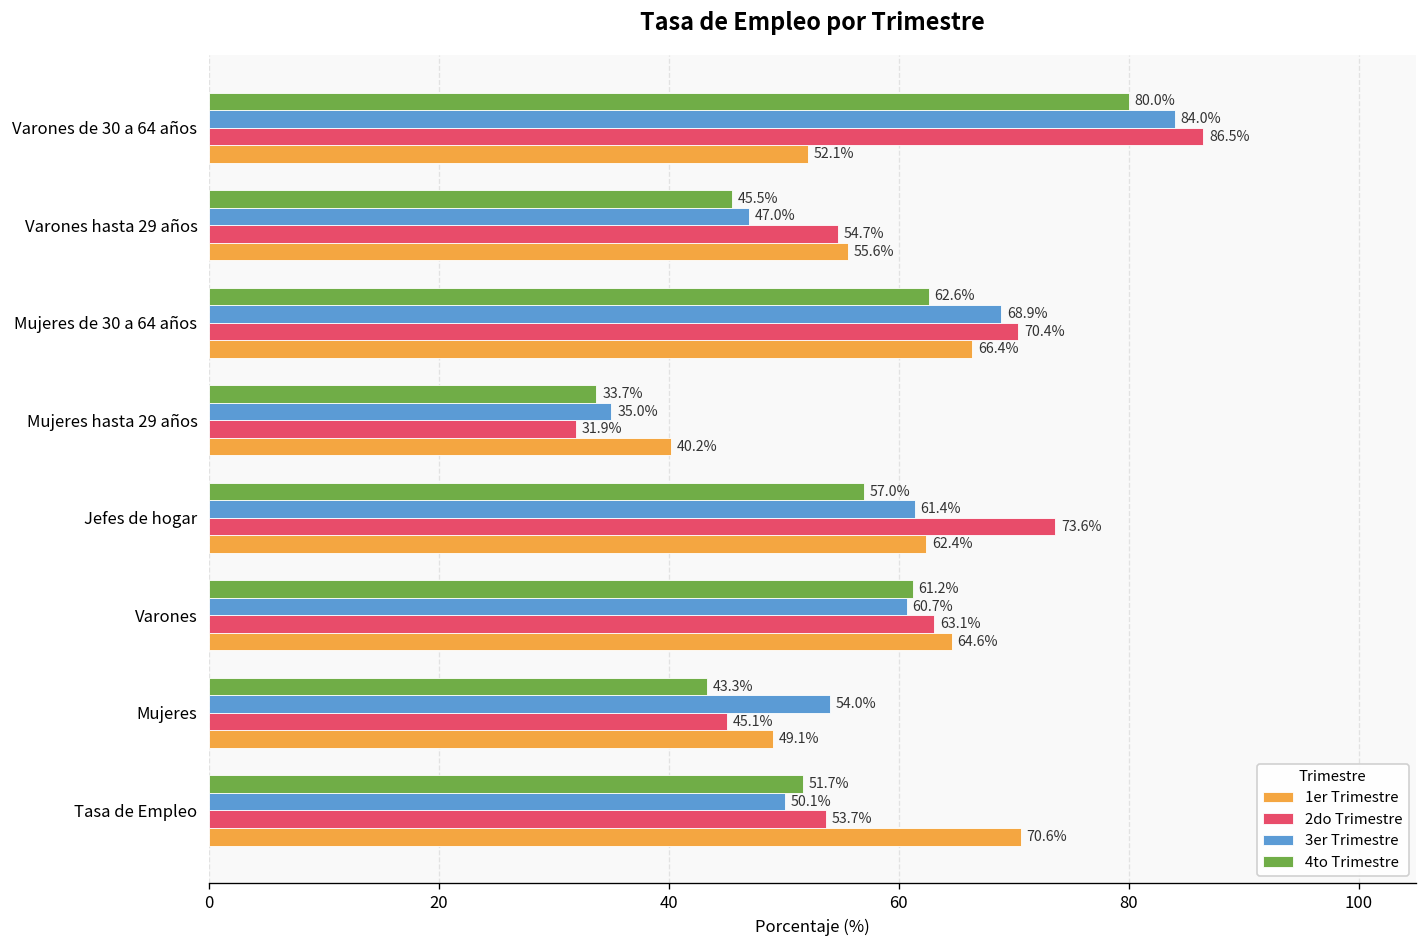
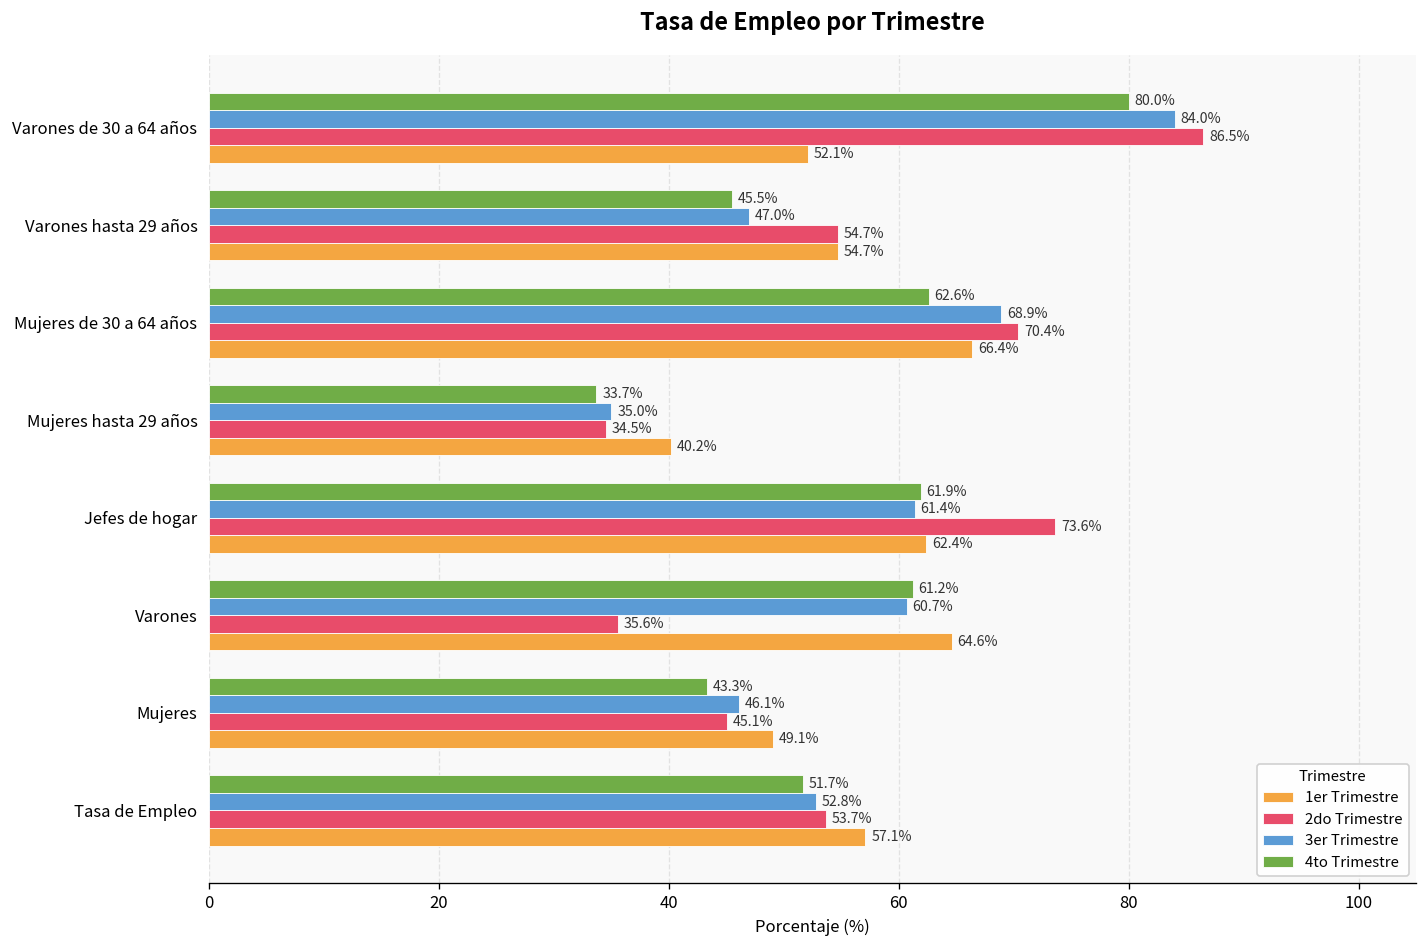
  {
    "1er Trimestre": {
      "Varones de 30 a 64 años": "52.1%",
-     "Varones hasta 29 años": "55.6%",
+     "Varones hasta 29 años": "54.7%",
      "Mujeres de 30 a 64 años": "66.4%",
      "Mujeres hasta 29 años": "40.2%",
      "Jefes de hogar": "62.4%",
      "Varones": "64.6%",
      "Mujeres": "49.1%",
-     "Tasa de Empleo": "70.6%"
+     "Tasa de Empleo": "57.1%"
    },
    "2do Trimestre": {
      "Varones de 30 a 64 años": "86.5%",
      "Varones hasta 29 años": "54.7%",
      "Mujeres de 30 a 64 años": "70.4%",
-     "Mujeres hasta 29 años": "31.9%",
+     "Mujeres hasta 29 años": "34.5%",
      "Jefes de hogar": "73.6%",
-     "Varones": "63.1%",
+     "Varones": "35.6%",
      "Mujeres": "45.1%",
      "Tasa de Empleo": "53.7%"
    },
    "3er Trimestre": {
      "Varones de 30 a 64 años": "84.0%",
      "Varones hasta 29 años": "47.0%",
      "Mujeres de 30 a 64 años": "68.9%",
      "Mujeres hasta 29 años": "35.0%",
      "Jefes de hogar": "61.4%",
      "Varones": "60.7%",
-     "Mujeres": "54.0%",
-     "Tasa de Empleo": "50.1%"
+     "Mujeres": "46.1%",
+     "Tasa de Empleo": "52.8%"
    },
    "4to Trimestre": {
      "Varones de 30 a 64 años": "80.0%",
      "Varones hasta 29 años": "45.5%",
      "Mujeres de 30 a 64 años": "62.6%",
      "Mujeres hasta 29 años": "33.7%",
-     "Jefes de hogar": "57.0%",
+     "Jefes de hogar": "61.9%",
      "Varones": "61.2%",
      "Mujeres": "43.3%",
      "Tasa de Empleo": "51.7%"
    }
  }
